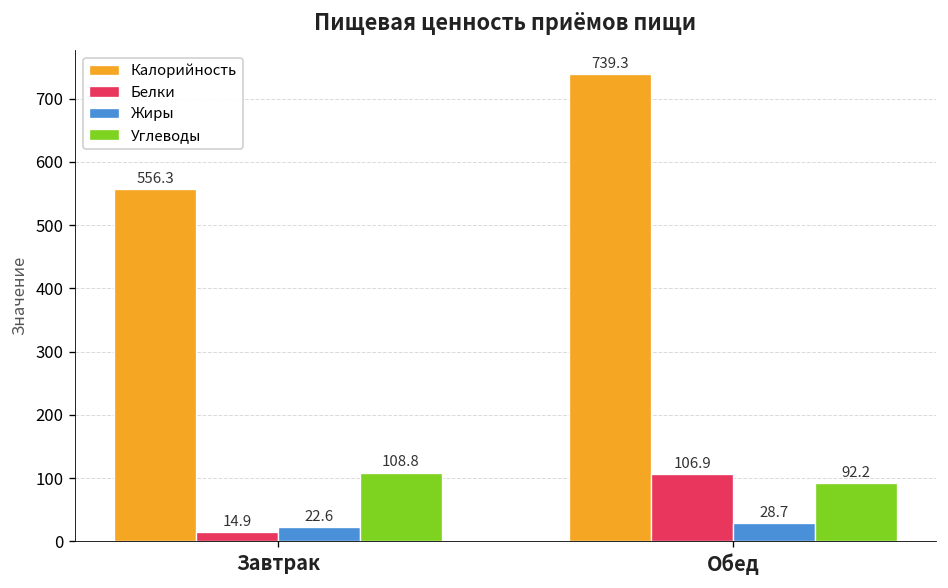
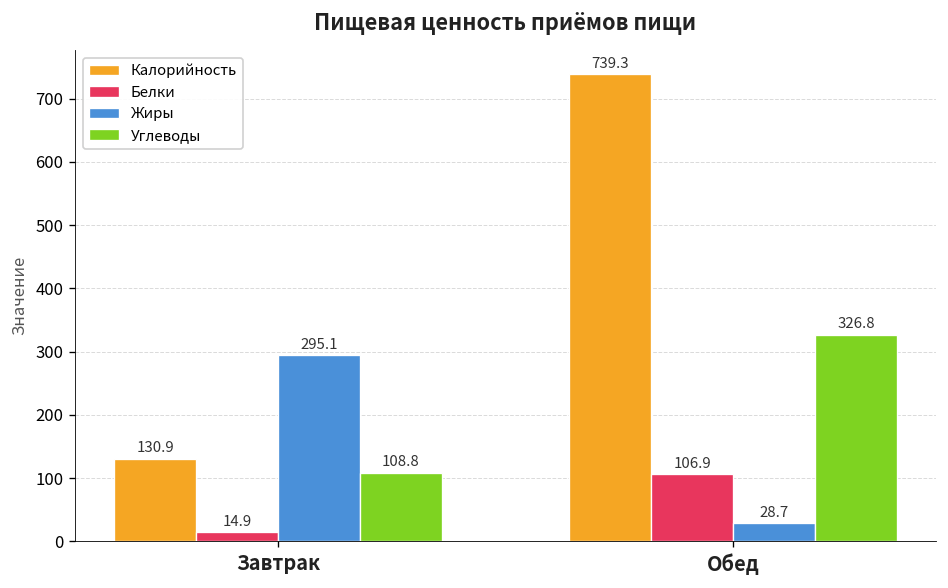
  {
    "Калорийность": {
-     "Завтрак": 556.3,
+     "Завтрак": 130.9,
      "Обед": 739.3
    },
    "Белки": {
      "Завтрак": 14.9,
      "Обед": 106.9
    },
    "Жиры": {
-     "Завтрак": 22.6,
+     "Завтрак": 295.1,
      "Обед": 28.7
    },
    "Углеводы": {
      "Завтрак": 108.8,
-     "Обед": 92.2
+     "Обед": 326.8
    }
  }
